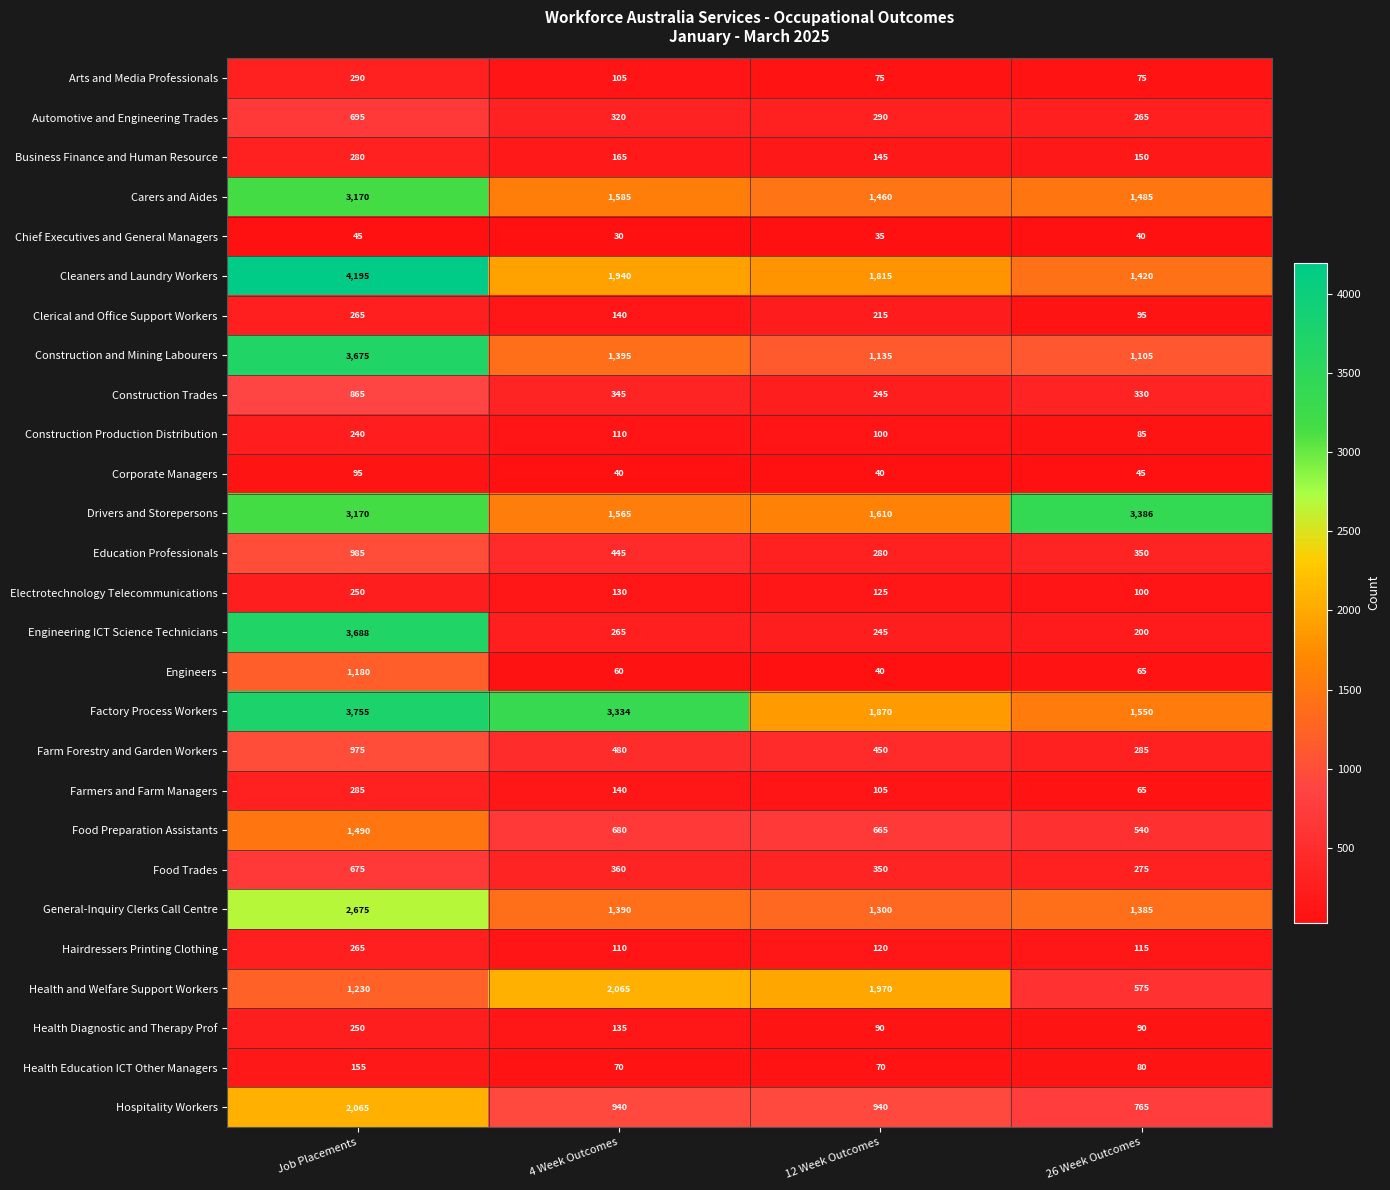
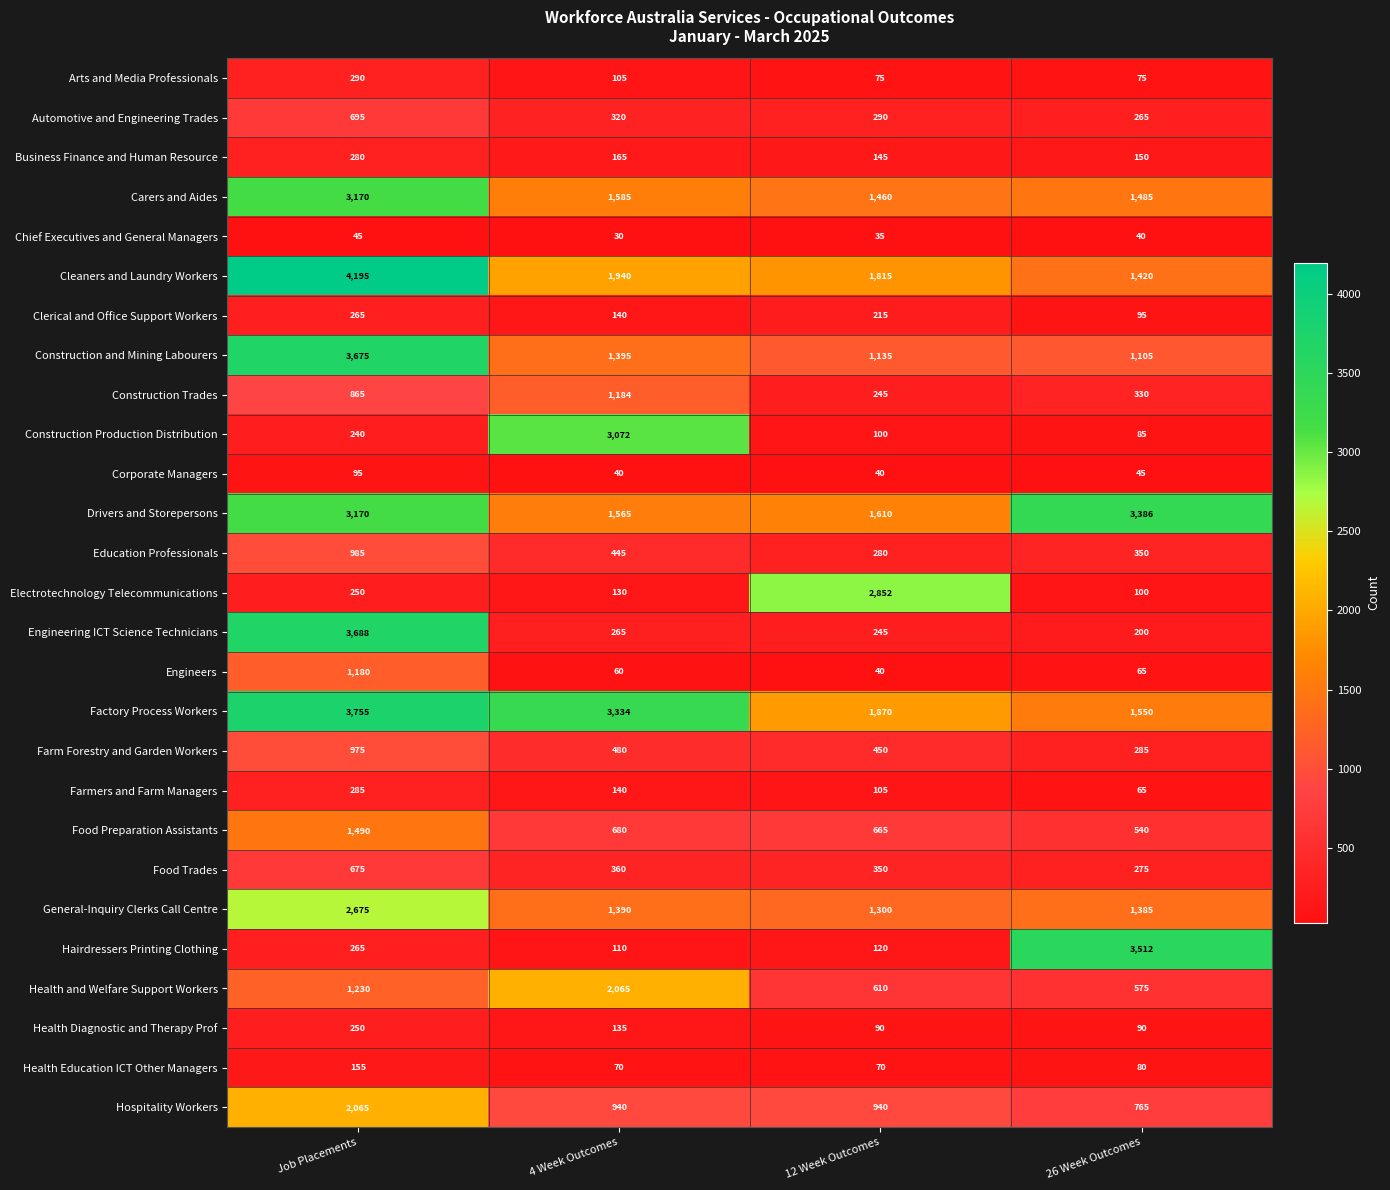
  {
    "Arts and Media Professionals": {
      "Job Placements": "290",
      "4 Week Outcomes": "105",
      "12 Week Outcomes": "75",
      "26 Week Outcomes": "75"
    },
    "Automotive and Engineering Trades": {
      "Job Placements": "695",
      "4 Week Outcomes": "320",
      "12 Week Outcomes": "290",
      "26 Week Outcomes": "265"
    },
    "Business Finance and Human Resource": {
      "Job Placements": "280",
      "4 Week Outcomes": "165",
      "12 Week Outcomes": "145",
      "26 Week Outcomes": "150"
    },
    "Carers and Aides": {
      "Job Placements": "3,170",
      "4 Week Outcomes": "1,585",
      "12 Week Outcomes": "1,460",
      "26 Week Outcomes": "1,485"
    },
    "Chief Executives and General Managers": {
      "Job Placements": "45",
      "4 Week Outcomes": "30",
      "12 Week Outcomes": "35",
      "26 Week Outcomes": "40"
    },
    "Cleaners and Laundry Workers": {
      "Job Placements": "4,195",
      "4 Week Outcomes": "1,940",
      "12 Week Outcomes": "1,815",
      "26 Week Outcomes": "1,420"
    },
    "Clerical and Office Support Workers": {
      "Job Placements": "265",
      "4 Week Outcomes": "140",
      "12 Week Outcomes": "215",
      "26 Week Outcomes": "95"
    },
    "Construction and Mining Labourers": {
      "Job Placements": "3,675",
      "4 Week Outcomes": "1,395",
      "12 Week Outcomes": "1,135",
      "26 Week Outcomes": "1,105"
    },
    "Construction Trades": {
      "Job Placements": "865",
-     "4 Week Outcomes": "345",
+     "4 Week Outcomes": "1,184",
      "12 Week Outcomes": "245",
      "26 Week Outcomes": "330"
    },
    "Construction Production Distribution": {
      "Job Placements": "240",
-     "4 Week Outcomes": "110",
+     "4 Week Outcomes": "3,072",
      "12 Week Outcomes": "100",
      "26 Week Outcomes": "85"
    },
    "Corporate Managers": {
      "Job Placements": "95",
      "4 Week Outcomes": "40",
      "12 Week Outcomes": "40",
      "26 Week Outcomes": "45"
    },
    "Drivers and Storepersons": {
      "Job Placements": "3,170",
      "4 Week Outcomes": "1,565",
      "12 Week Outcomes": "1,610",
      "26 Week Outcomes": "3,386"
    },
    "Education Professionals": {
      "Job Placements": "985",
      "4 Week Outcomes": "445",
      "12 Week Outcomes": "280",
      "26 Week Outcomes": "350"
    },
    "Electrotechnology Telecommunications": {
      "Job Placements": "250",
      "4 Week Outcomes": "130",
-     "12 Week Outcomes": "125",
+     "12 Week Outcomes": "2,852",
      "26 Week Outcomes": "100"
    },
    "Engineering ICT Science Technicians": {
      "Job Placements": "3,688",
      "4 Week Outcomes": "265",
      "12 Week Outcomes": "245",
      "26 Week Outcomes": "200"
    },
    "Engineers": {
      "Job Placements": "1,180",
      "4 Week Outcomes": "60",
      "12 Week Outcomes": "40",
      "26 Week Outcomes": "65"
    },
    "Factory Process Workers": {
      "Job Placements": "3,755",
      "4 Week Outcomes": "3,334",
      "12 Week Outcomes": "1,870",
      "26 Week Outcomes": "1,550"
    },
    "Farm Forestry and Garden Workers": {
      "Job Placements": "975",
      "4 Week Outcomes": "480",
      "12 Week Outcomes": "450",
      "26 Week Outcomes": "285"
    },
    "Farmers and Farm Managers": {
      "Job Placements": "285",
      "4 Week Outcomes": "140",
      "12 Week Outcomes": "105",
      "26 Week Outcomes": "65"
    },
    "Food Preparation Assistants": {
      "Job Placements": "1,490",
      "4 Week Outcomes": "680",
      "12 Week Outcomes": "665",
      "26 Week Outcomes": "540"
    },
    "Food Trades": {
      "Job Placements": "675",
      "4 Week Outcomes": "360",
      "12 Week Outcomes": "350",
      "26 Week Outcomes": "275"
    },
    "General-Inquiry Clerks Call Centre": {
      "Job Placements": "2,675",
      "4 Week Outcomes": "1,390",
      "12 Week Outcomes": "1,300",
      "26 Week Outcomes": "1,385"
    },
    "Hairdressers Printing Clothing": {
      "Job Placements": "265",
      "4 Week Outcomes": "110",
      "12 Week Outcomes": "120",
-     "26 Week Outcomes": "115"
+     "26 Week Outcomes": "3,512"
    },
    "Health and Welfare Support Workers": {
      "Job Placements": "1,230",
      "4 Week Outcomes": "2,065",
-     "12 Week Outcomes": "1,970",
+     "12 Week Outcomes": "610",
      "26 Week Outcomes": "575"
    },
    "Health Diagnostic and Therapy Prof": {
      "Job Placements": "250",
      "4 Week Outcomes": "135",
      "12 Week Outcomes": "90",
      "26 Week Outcomes": "90"
    },
    "Health Education ICT Other Managers": {
      "Job Placements": "155",
      "4 Week Outcomes": "70",
      "12 Week Outcomes": "70",
      "26 Week Outcomes": "80"
    },
    "Hospitality Workers": {
      "Job Placements": "2,065",
      "4 Week Outcomes": "940",
      "12 Week Outcomes": "940",
      "26 Week Outcomes": "765"
    }
  }
